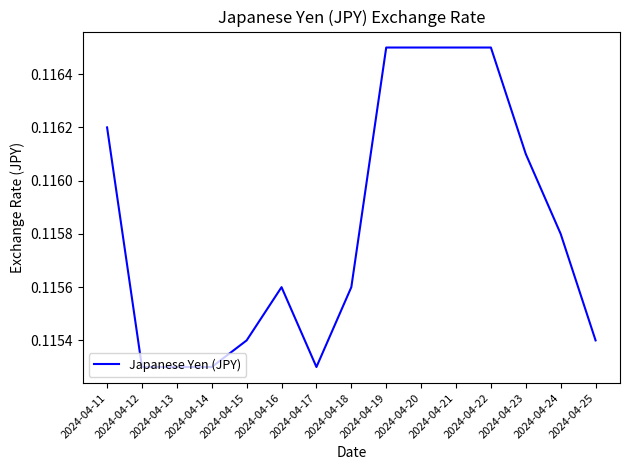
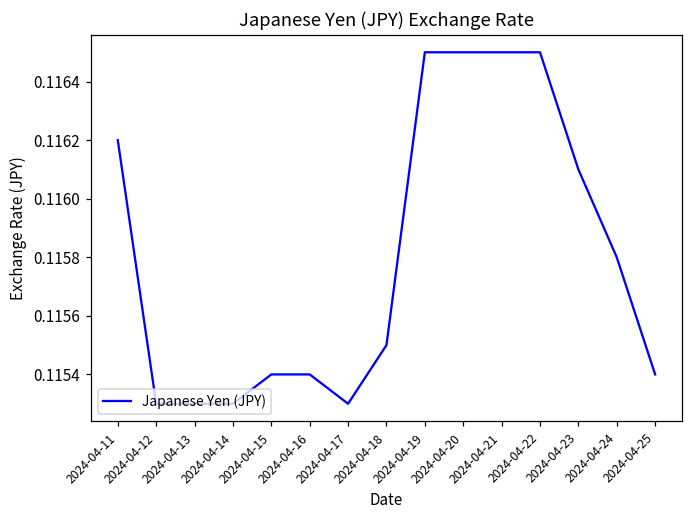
  {
    "2024-04-11": 0.1162,
    "2024-04-15": 0.1154,
-   "2024-04-16": 0.1156,
+   "2024-04-16": 0.1154,
    "2024-04-17": 0.1153,
-   "2024-04-18": 0.1156,
+   "2024-04-18": 0.1155,
    "2024-04-19": 0.1165,
    "2024-04-20": 0.1165,
    "2024-04-21": 0.1165,
    "2024-04-22": 0.1165,
    "2024-04-23": 0.1161,
    "2024-04-24": 0.1158,
    "2024-04-25": 0.1154
  }
